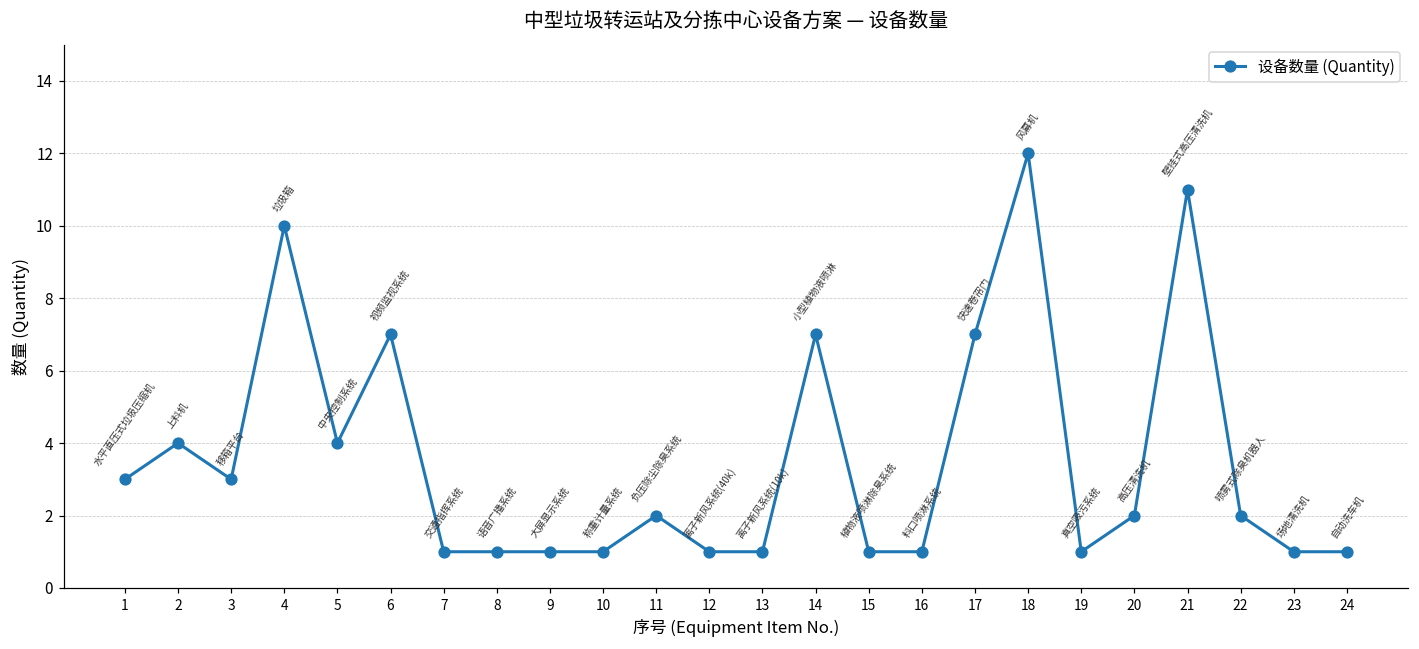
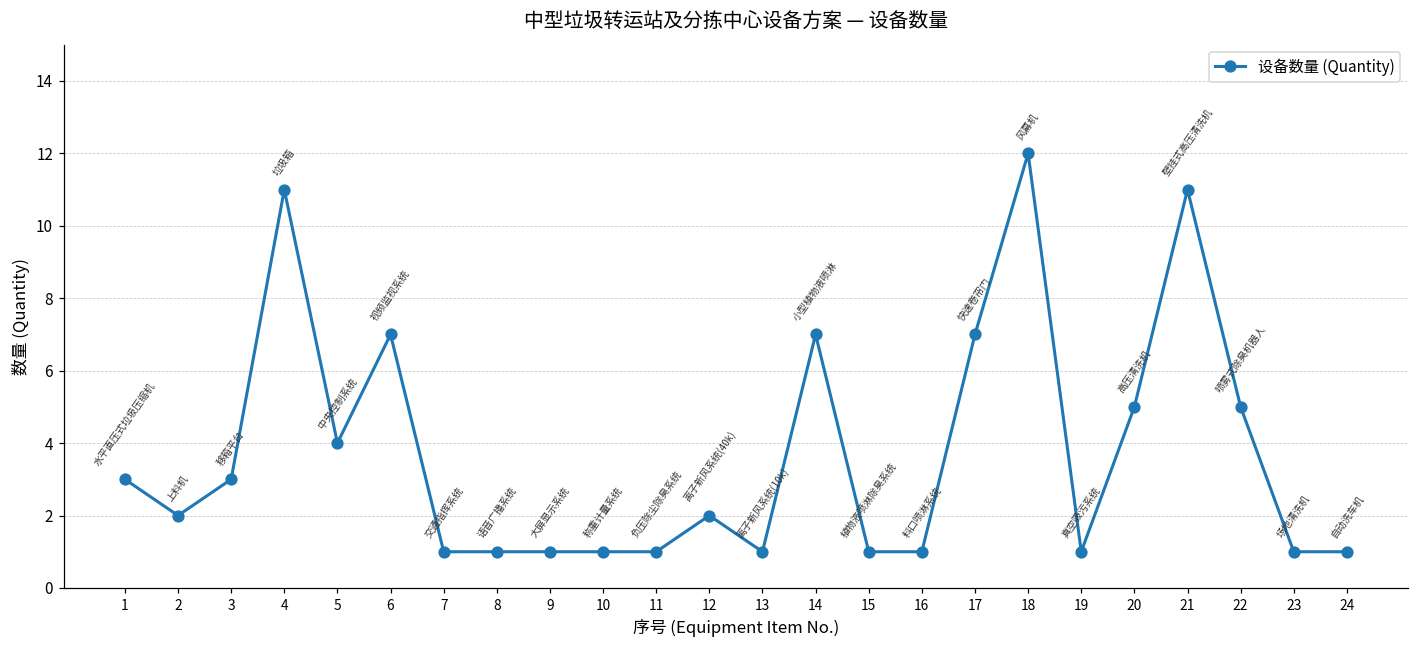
  {
    "1": 3,
-   "2": 4,
+   "2": 2,
    "3": 3,
-   "4": 10,
+   "4": 11,
    "5": 4,
    "6": 7,
    "7": 1,
    "8": 1,
    "9": 1,
    "10": 1,
-   "11": 2,
-   "12": 1,
+   "11": 1,
+   "12": 2,
    "14": 7,
    "15": 1,
    "16": 1,
    "17": 7,
    "18": 12,
    "19": 1,
-   "20": 2,
+   "20": 5,
    "21": 11,
-   "22": 2,
+   "22": 5,
    "23": 1,
    "24": 1
  }
